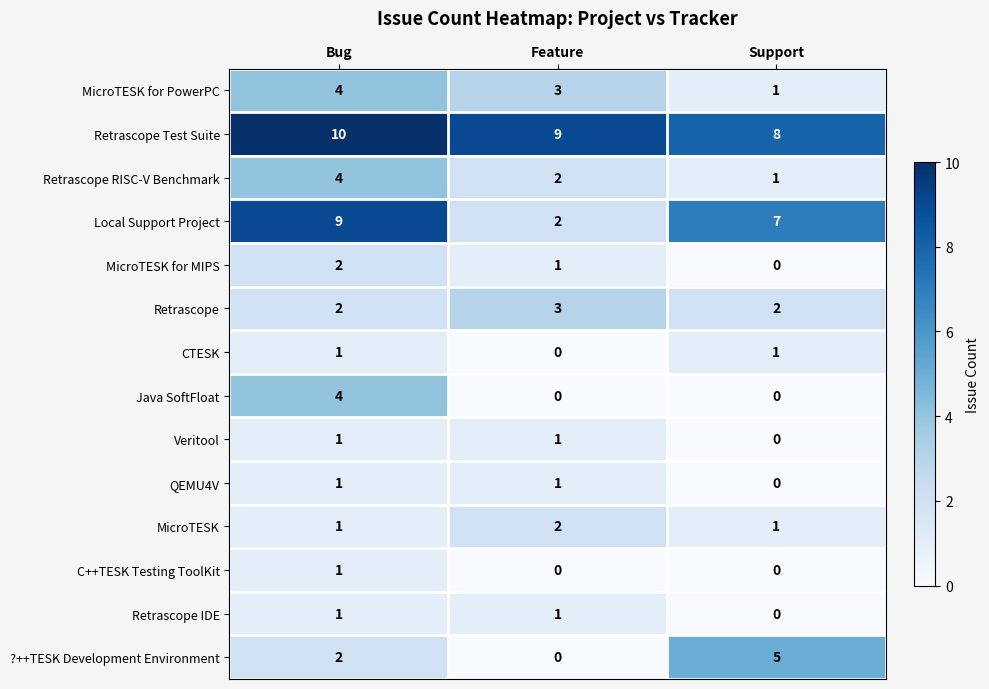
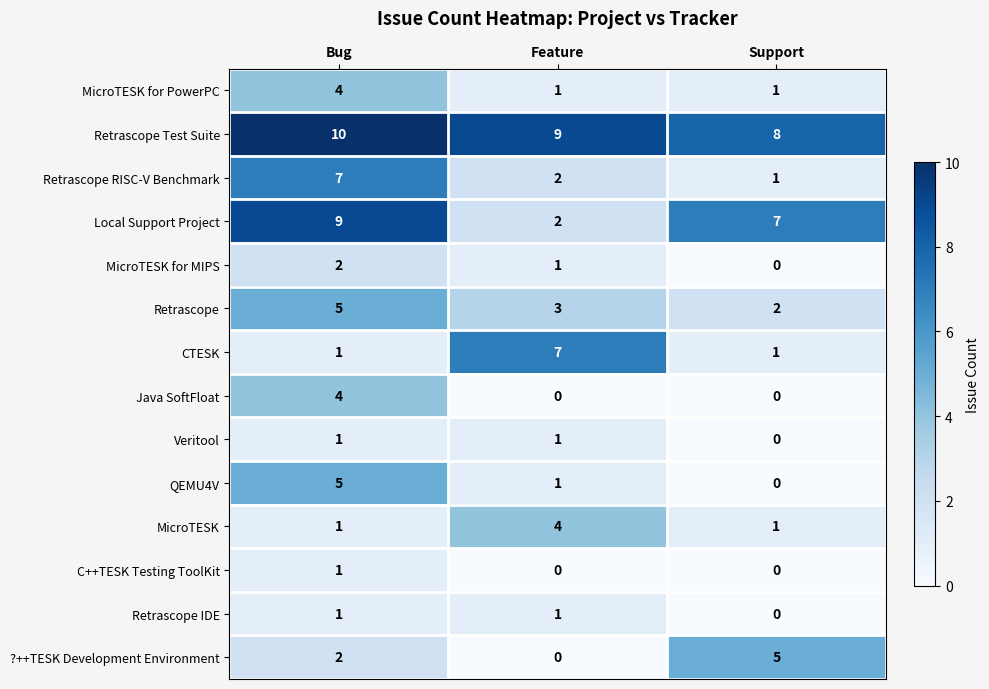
  {
    "MicroTESK for PowerPC": {
      "Bug": 4,
-     "Feature": 3,
+     "Feature": 1,
      "Support": 1
    },
    "Retrascope Test Suite": {
      "Bug": 10,
      "Feature": 9,
      "Support": 8
    },
    "Retrascope RISC-V Benchmark": {
-     "Bug": 4,
+     "Bug": 7,
      "Feature": 2,
      "Support": 1
    },
    "Local Support Project": {
      "Bug": 9,
      "Feature": 2,
      "Support": 7
    },
    "MicroTESK for MIPS": {
      "Bug": 2,
      "Feature": 1,
      "Support": 0
    },
    "Retrascope": {
-     "Bug": 2,
+     "Bug": 5,
      "Feature": 3,
      "Support": 2
    },
    "CTESK": {
      "Bug": 1,
-     "Feature": 0,
+     "Feature": 7,
      "Support": 1
    },
    "Java SoftFloat": {
      "Bug": 4,
      "Feature": 0,
      "Support": 0
    },
    "Veritool": {
      "Bug": 1,
      "Feature": 1,
      "Support": 0
    },
    "QEMU4V": {
-     "Bug": 1,
+     "Bug": 5,
      "Feature": 1,
      "Support": 0
    },
    "MicroTESK": {
      "Bug": 1,
-     "Feature": 2,
+     "Feature": 4,
      "Support": 1
    },
    "C++TESK Testing ToolKit": {
      "Bug": 1,
      "Feature": 0,
      "Support": 0
    },
    "Retrascope IDE": {
      "Bug": 1,
      "Feature": 1,
      "Support": 0
    },
    "?++TESK Development Environment": {
      "Bug": 2,
      "Feature": 0,
      "Support": 5
    }
  }
